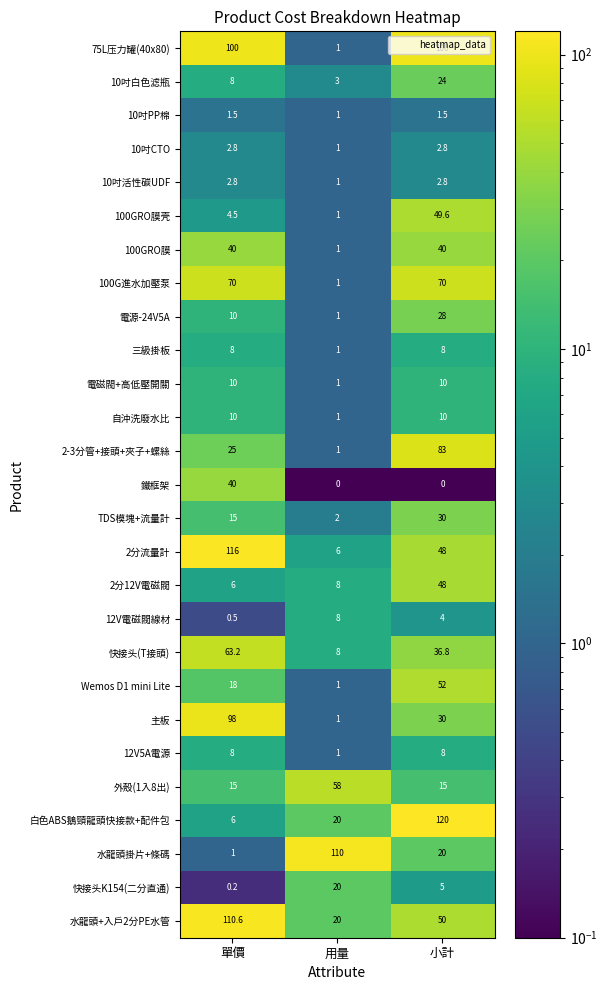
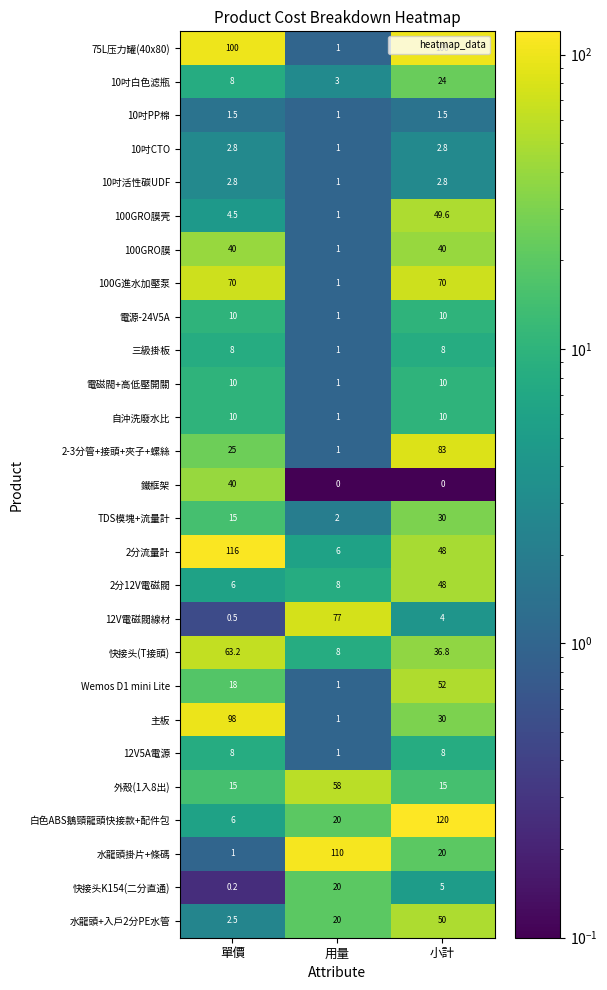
  {
    "75L压力罐(40x80)": {
      "單價": 100,
      "用量": 1
    },
    "10吋白色滤瓶": {
      "單價": 8,
      "用量": 3,
      "小計": 24
    },
    "10吋PP棉": {
      "單價": 1.5,
      "用量": 1,
      "小計": 1.5
    },
    "10吋CTO": {
      "單價": 2.8,
      "用量": 1,
      "小計": 2.8
    },
    "10吋活性碳UDF": {
      "單價": 2.8,
      "用量": 1,
      "小計": 2.8
    },
    "100GRO膜壳": {
      "單價": 4.5,
      "用量": 1,
      "小計": 49.6
    },
    "100GRO膜": {
      "單價": 40,
      "用量": 1,
      "小計": 40
    },
    "100G進水加壓泵": {
      "單價": 70,
      "用量": 1,
      "小計": 70
    },
    "電源-24V5A": {
      "單價": 10,
      "用量": 1,
-     "小計": 28
+     "小計": 10
    },
    "三級掛板": {
      "單價": 8,
      "用量": 1,
      "小計": 8
    },
    "電磁閥+高低壓開關": {
      "單價": 10,
      "用量": 1,
      "小計": 10
    },
    "自沖洗廢水比": {
      "單價": 10,
      "用量": 1,
      "小計": 10
    },
    "2-3分管+接頭+夾子+螺絲": {
      "單價": 25,
      "用量": 1,
      "小計": 83
    },
    "鐵框架": {
      "單價": 40,
      "用量": 0,
      "小計": 0
    },
    "TDS模塊+流量計": {
      "單價": 15,
      "用量": 2,
      "小計": 30
    },
    "2分流量計": {
      "單價": 116,
      "用量": 6,
      "小計": 48
    },
    "2分12V電磁閥": {
      "單價": 6,
      "用量": 8,
      "小計": 48
    },
    "12V電磁閥線材": {
      "單價": 0.5,
-     "用量": 8,
+     "用量": 77,
      "小計": 4
    },
    "快接头(T接頭)": {
      "單價": 63.2,
      "用量": 8,
      "小計": 36.8
    },
    "Wemos D1 mini Lite": {
      "單價": 18,
      "用量": 1,
      "小計": 52
    },
    "主板": {
      "單價": 98,
      "用量": 1,
      "小計": 30
    },
    "12V5A電源": {
      "單價": 8,
      "用量": 1,
      "小計": 8
    },
    "外殼(1入8出)": {
      "單價": 15,
      "用量": 58,
      "小計": 15
    },
    "白色ABS鵝頸龍頭快接款+配件包": {
      "單價": 6,
      "用量": 20,
      "小計": 120
    },
    "水龍頭掛片+條碼": {
      "單價": 1,
      "用量": 110,
      "小計": 20
    },
    "快接头K154(二分直通)": {
      "單價": 0.2,
      "用量": 20,
      "小計": 5
    },
    "水龍頭+入戶2分PE水管": {
-     "單價": 110.6,
+     "單價": 2.5,
      "用量": 20,
      "小計": 50
    }
  }
